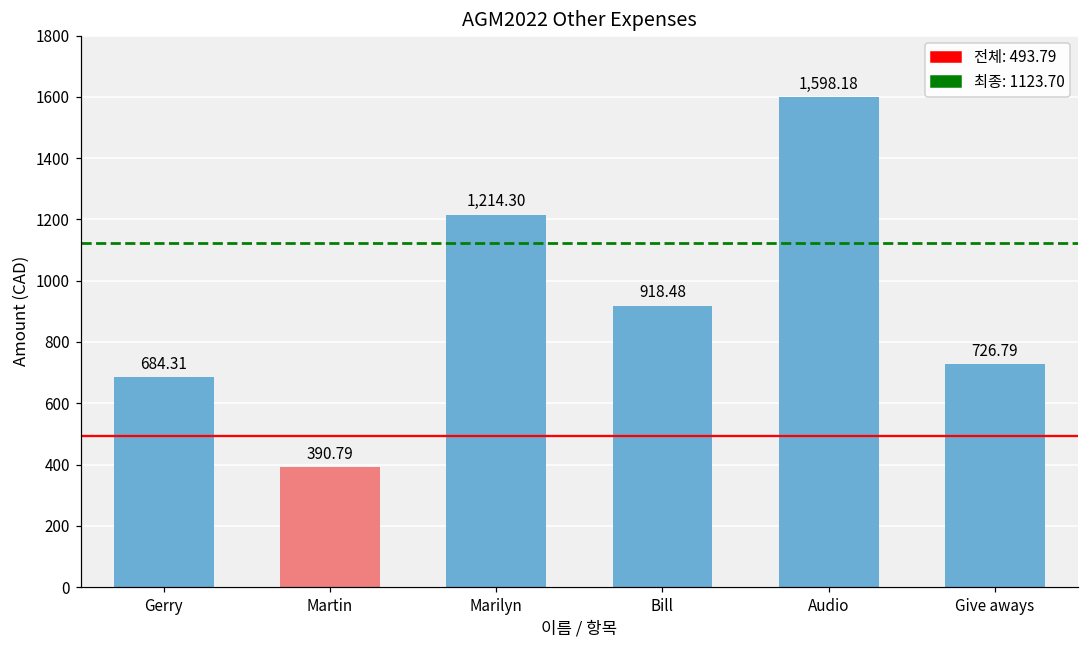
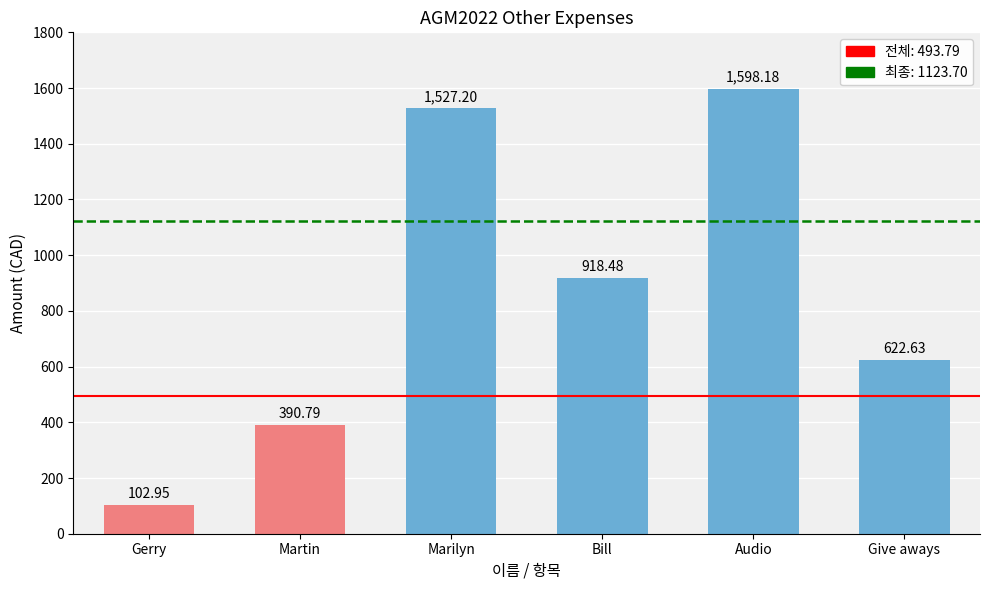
  {
-   "Gerry": "684.31",
+   "Gerry": "102.95",
    "Martin": "390.79",
-   "Marilyn": "1,214.30",
+   "Marilyn": "1,527.20",
    "Bill": "918.48",
    "Audio": "1,598.18",
-   "Give aways": "726.79"
+   "Give aways": "622.63"
  }
